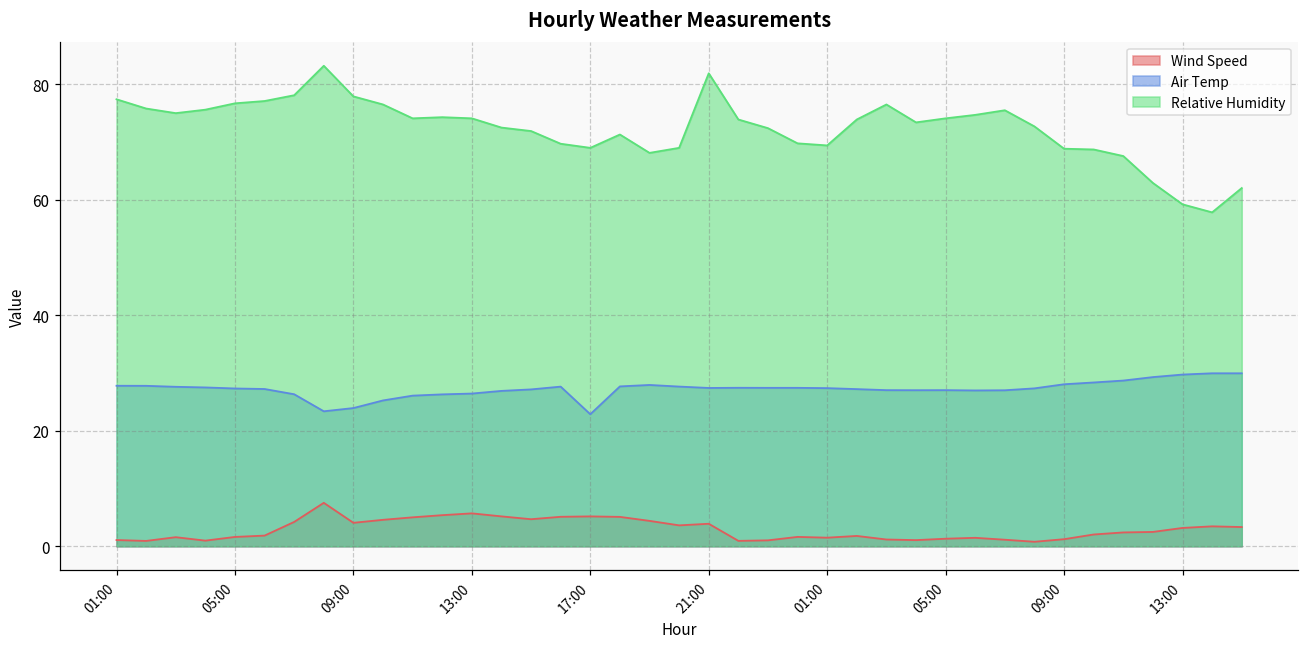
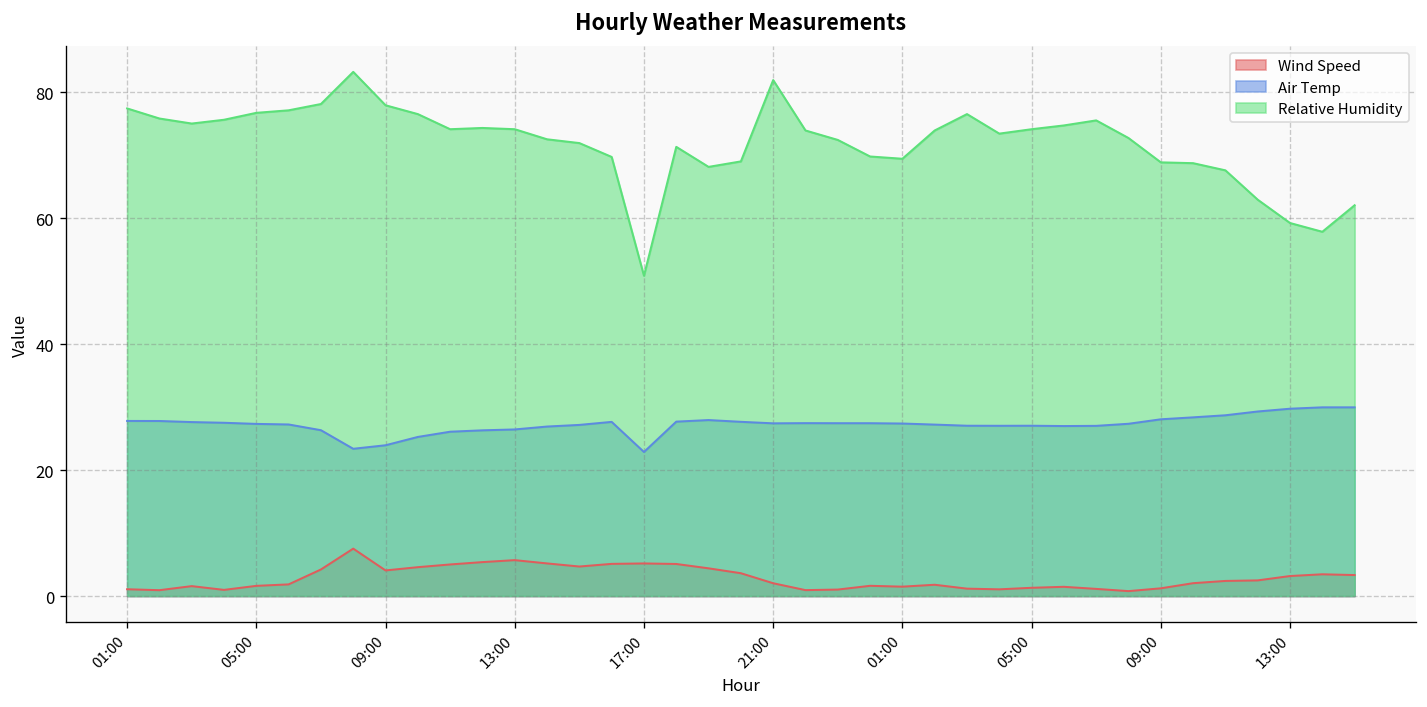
  {
    "Wind Speed": {
      "17:00": 5,
-     "21:00": 4
+     "21:00": 2
    },
    "Air Temp": {
      "17:00": 23,
      "21:00": 27
    },
    "Relative Humidity": {
-     "17:00": 69,
+     "17:00": 51,
      "21:00": 82
    }
  }
